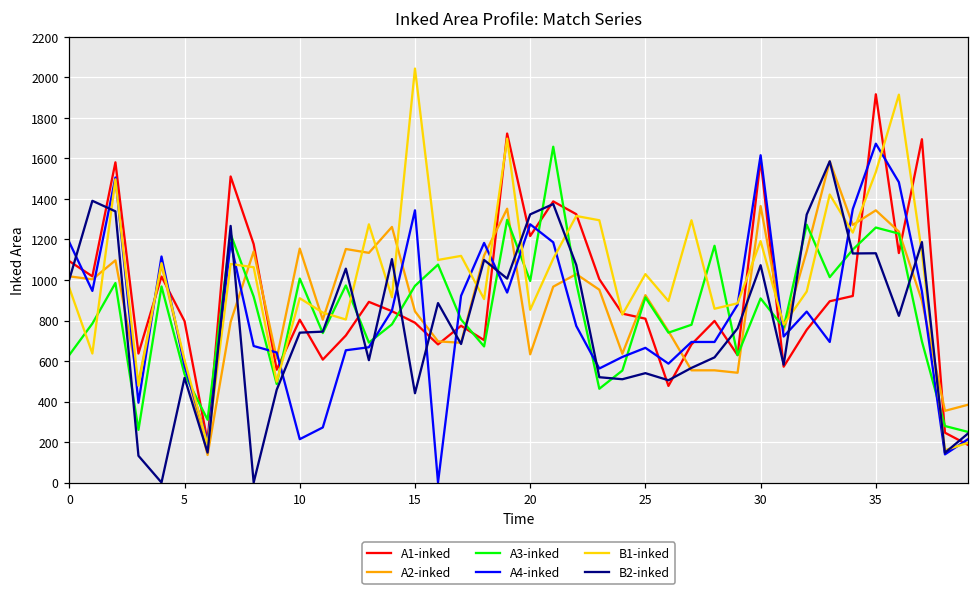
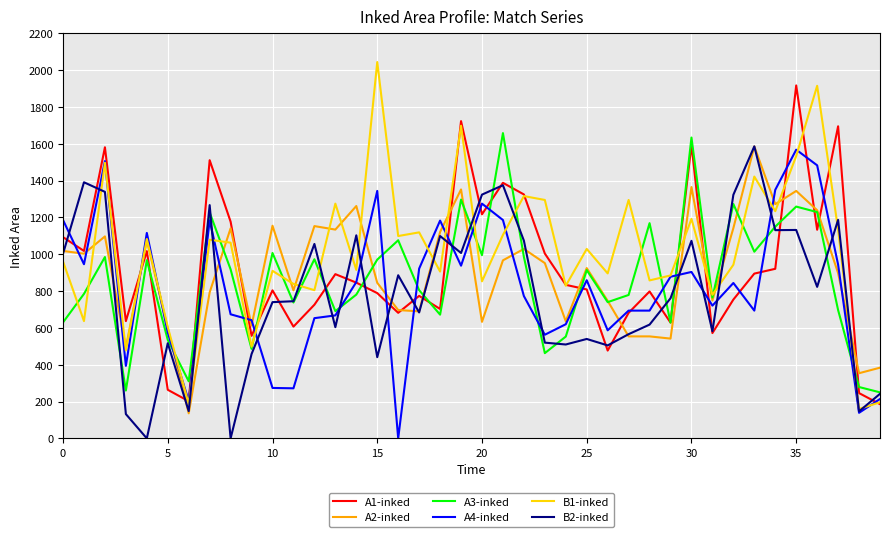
  {
    "A1-inked": {
      "0": 1090,
-     "5": 800,
+     "5": 260,
      "10": 800,
      "15": 790,
      "20": 1220,
      "25": 810,
      "30": 1590,
      "35": 1920
    },
    "A3-inked": {
      "0": 630,
      "5": 540,
      "10": 1010,
      "15": 970,
      "20": 1000,
-     "30": 910,
+     "30": 1630,
      "35": 1260
    },
    "A4-inked": {
      "0": 1190,
      "5": 580,
-     "10": 210,
+     "10": 270,
      "15": 1340,
      "20": 1280,
-     "25": 670,
-     "30": 1620,
-     "35": 1670
+     "25": 860,
+     "30": 900,
+     "35": 1570
    },
    "B2-inked": {
      "0": 1000,
      "5": 520,
      "10": 740,
      "15": 440,
      "20": 1320,
      "25": 540,
      "30": 1070,
      "35": 1130
    }
  }
